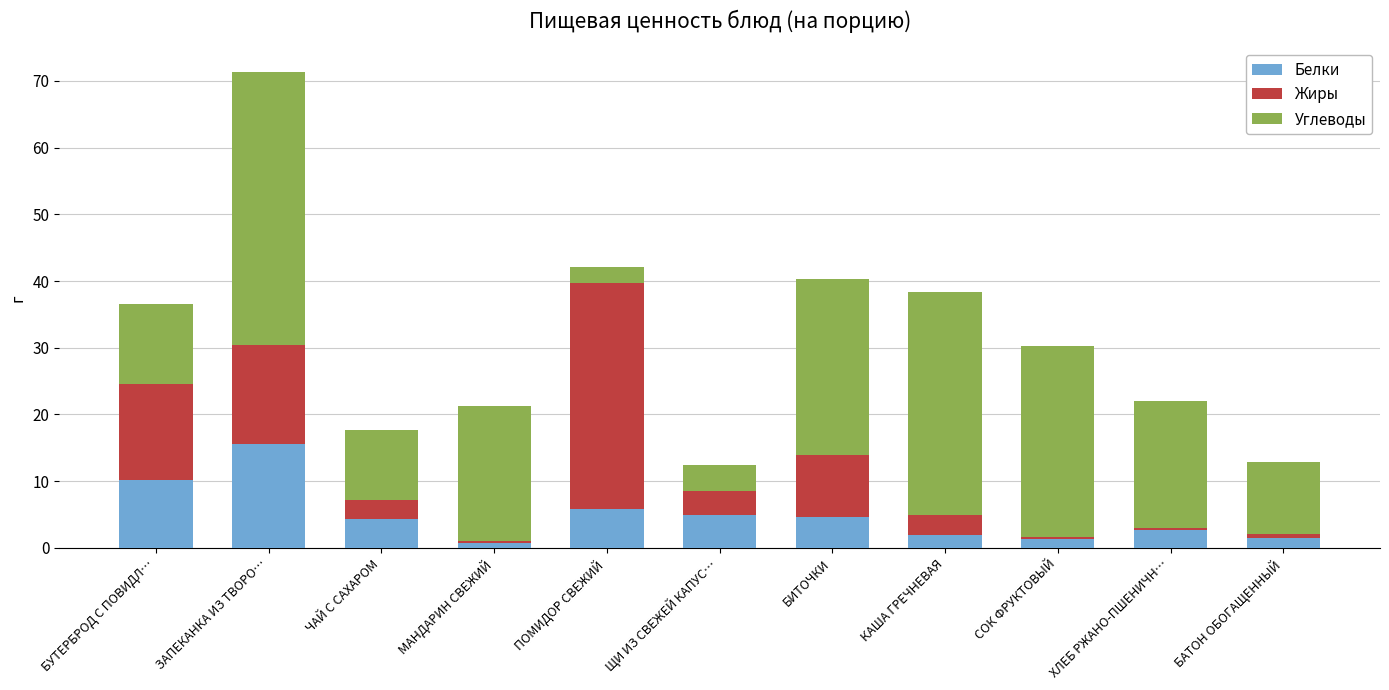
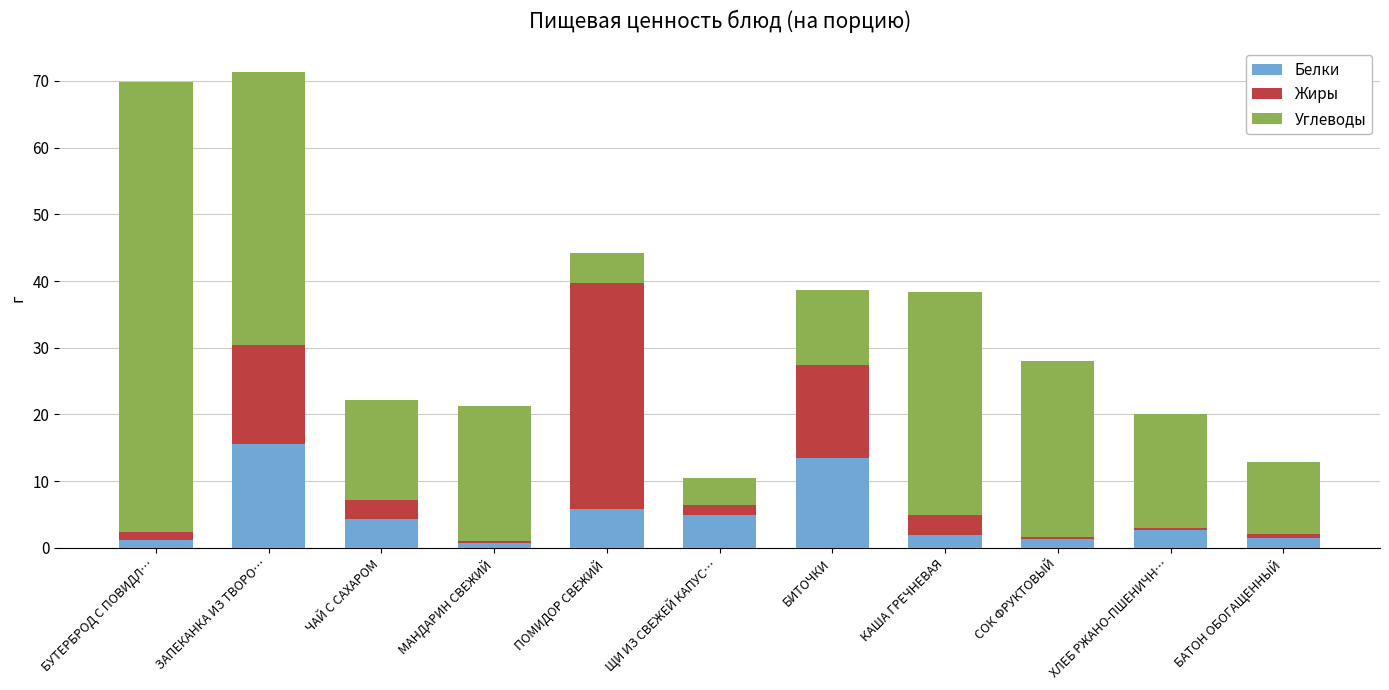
  {
    "Белки": {
-     "БУТЕРБРОД С ПОВИДЛ…": 10,
+     "БУТЕРБРОД С ПОВИДЛ…": 1,
      "ЗАПЕКАНКА ИЗ ТВОРО…": 16,
      "ЧАЙ С САХАРОМ": 4,
      "МАНДАРИН СВЕЖИЙ": 1,
      "ПОМИДОР СВЕЖИЙ": 6,
      "ЩИ ИЗ СВЕЖЕЙ КАПУС…": 5,
-     "БИТОЧКИ": 5,
+     "БИТОЧКИ": 14,
      "КАША ГРЕЧНЕВАЯ": 2,
      "СОК ФРУКТОВЫЙ": 1,
      "ХЛЕБ РЖАНО-ПШЕНИЧН…": 3,
      "БАТОН ОБОГАЩЕННЫЙ": 2
    },
    "Жиры": {
-     "БУТЕРБРОД С ПОВИДЛ…": 14,
+     "БУТЕРБРОД С ПОВИДЛ…": 1,
      "ЗАПЕКАНКА ИЗ ТВОРО…": 15,
      "ЧАЙ С САХАРОМ": 3,
      "ПОМИДОР СВЕЖИЙ": 34,
-     "ЩИ ИЗ СВЕЖЕЙ КАПУС…": 4,
-     "БИТОЧКИ": 9,
+     "ЩИ ИЗ СВЕЖЕЙ КАПУС…": 2,
+     "БИТОЧКИ": 14,
      "КАША ГРЕЧНЕВАЯ": 3,
      "БАТОН ОБОГАЩЕННЫЙ": 1
    },
    "Углеводы": {
-     "БУТЕРБРОД С ПОВИДЛ…": 12,
+     "БУТЕРБРОД С ПОВИДЛ…": 67,
      "ЗАПЕКАНКА ИЗ ТВОРО…": 41,
-     "ЧАЙ С САХАРОМ": 11,
+     "ЧАЙ С САХАРОМ": 15,
      "МАНДАРИН СВЕЖИЙ": 20,
-     "ПОМИДОР СВЕЖИЙ": 2,
+     "ПОМИДОР СВЕЖИЙ": 5,
      "ЩИ ИЗ СВЕЖЕЙ КАПУС…": 4,
-     "БИТОЧКИ": 26,
+     "БИТОЧКИ": 11,
      "КАША ГРЕЧНЕВАЯ": 33,
-     "СОК ФРУКТОВЫЙ": 29,
-     "ХЛЕБ РЖАНО-ПШЕНИЧН…": 19,
+     "СОК ФРУКТОВЫЙ": 26,
+     "ХЛЕБ РЖАНО-ПШЕНИЧН…": 17,
      "БАТОН ОБОГАЩЕННЫЙ": 11
    }
  }
